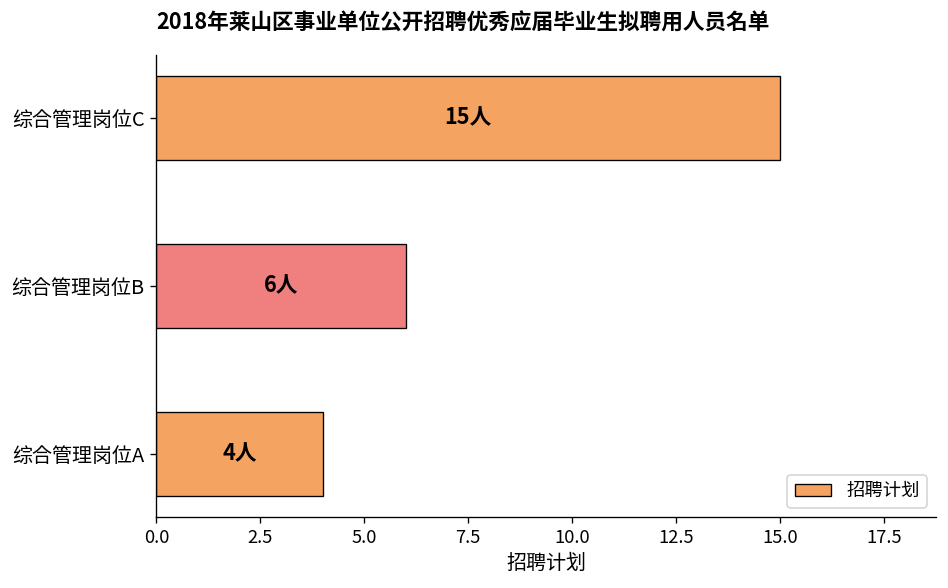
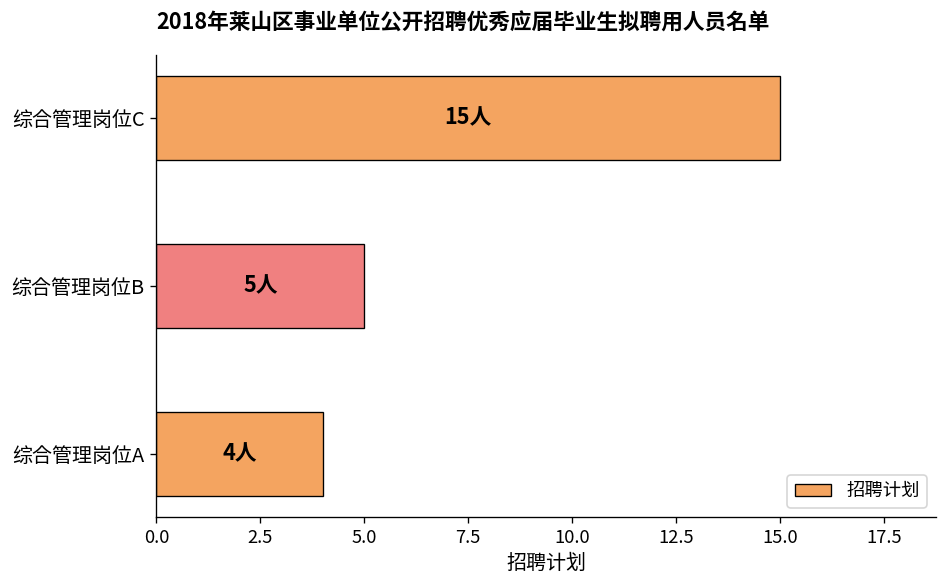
  {
    "综合管理岗位C": "15人",
-   "综合管理岗位B": "6人",
+   "综合管理岗位B": "5人",
    "综合管理岗位A": "4人"
  }
